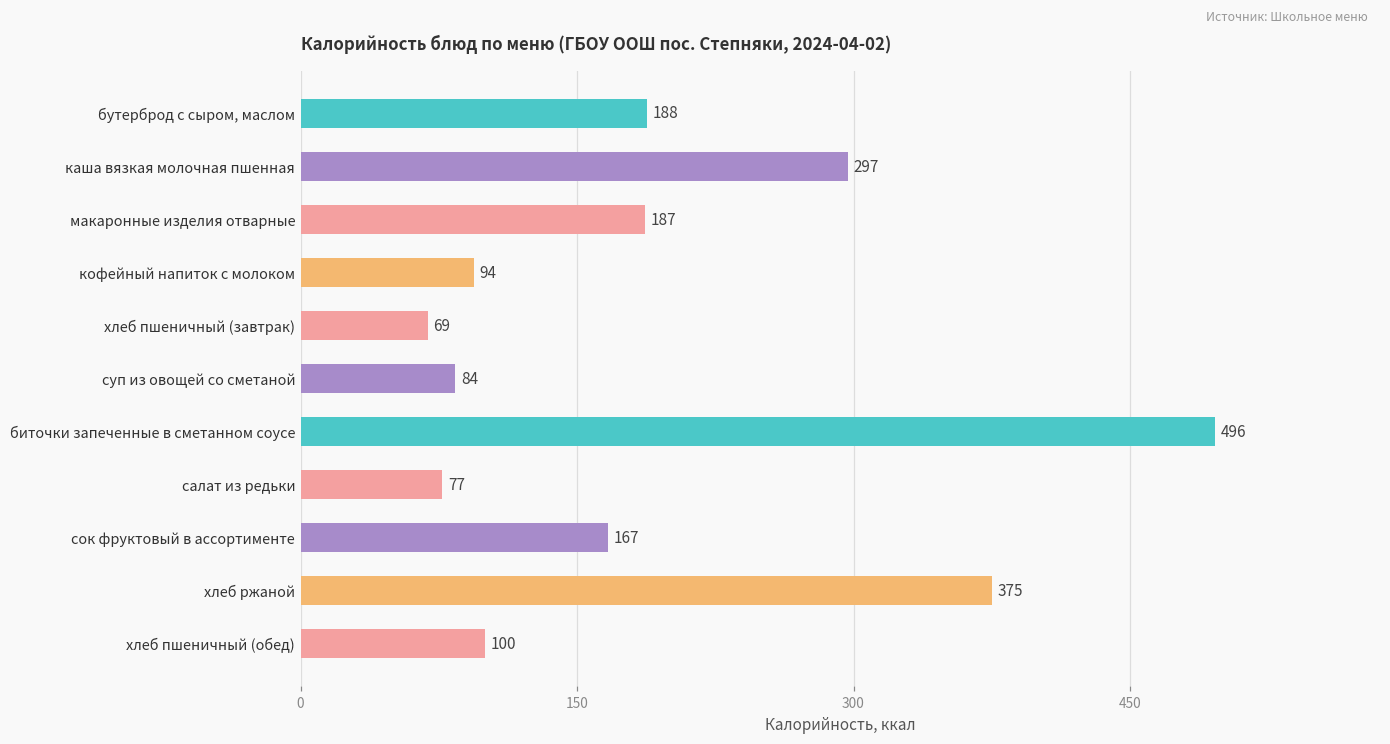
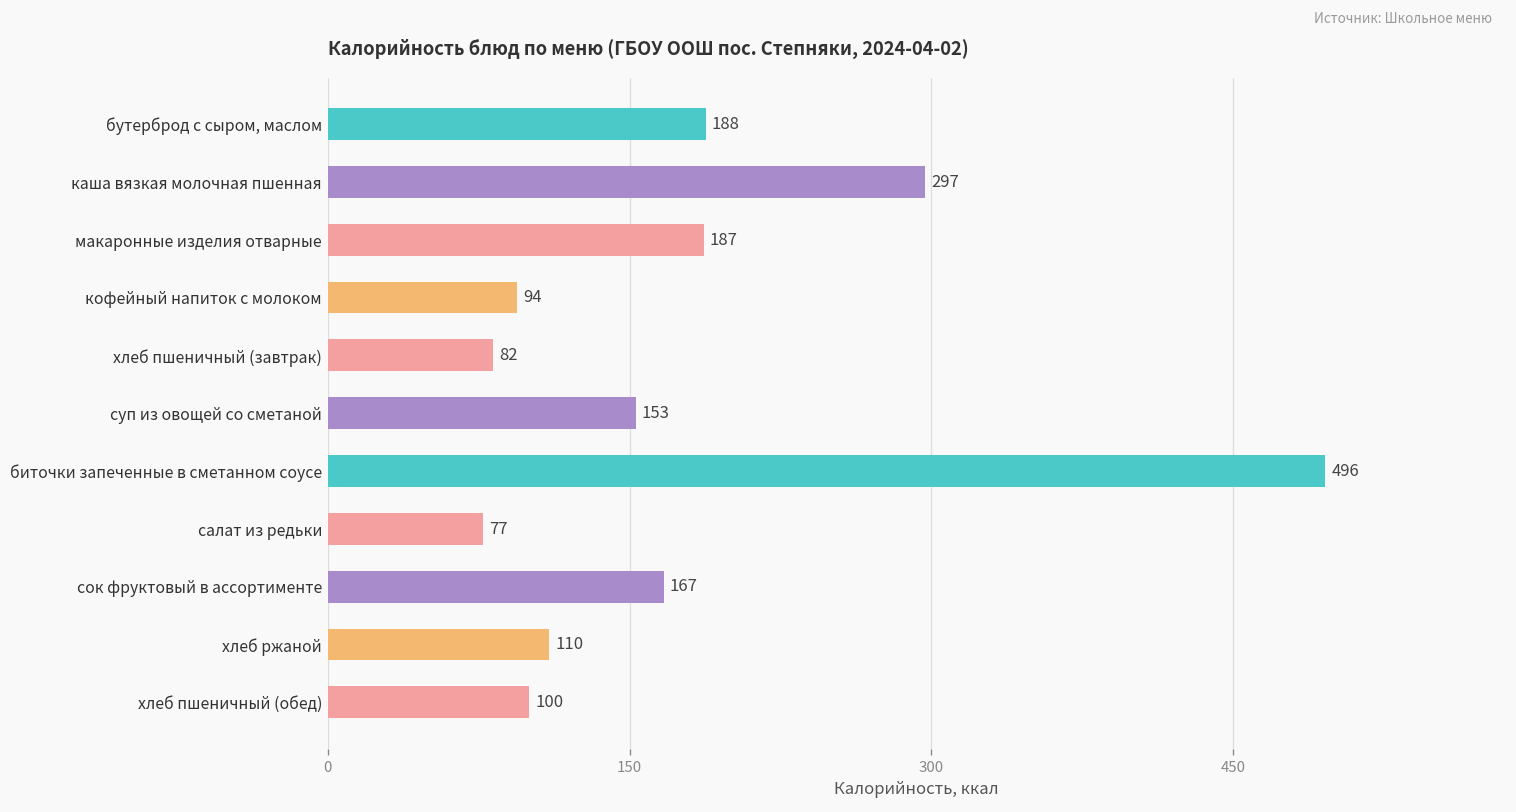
  {
    "бутерброд с сыром, маслом": 188,
    "каша вязкая молочная пшенная": 297,
    "макаронные изделия отварные": 187,
    "кофейный напиток с молоком": 94,
-   "хлеб пшеничный (завтрак)": 69,
-   "суп из овощей со сметаной": 84,
+   "хлеб пшеничный (завтрак)": 82,
+   "суп из овощей со сметаной": 153,
    "биточки запеченные в сметанном соусе": 496,
    "салат из редьки": 77,
    "сок фруктовый в ассортименте": 167,
-   "хлеб ржаной": 375,
+   "хлеб ржаной": 110,
    "хлеб пшеничный (обед)": 100
  }
